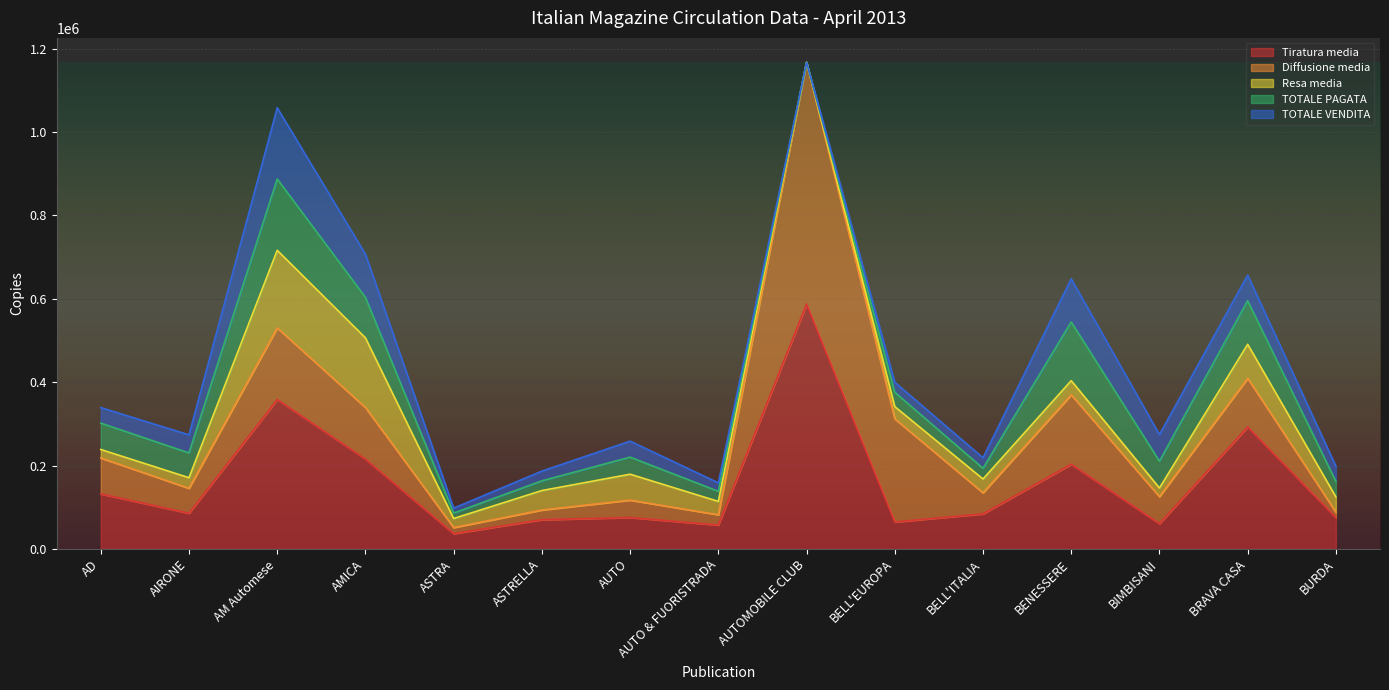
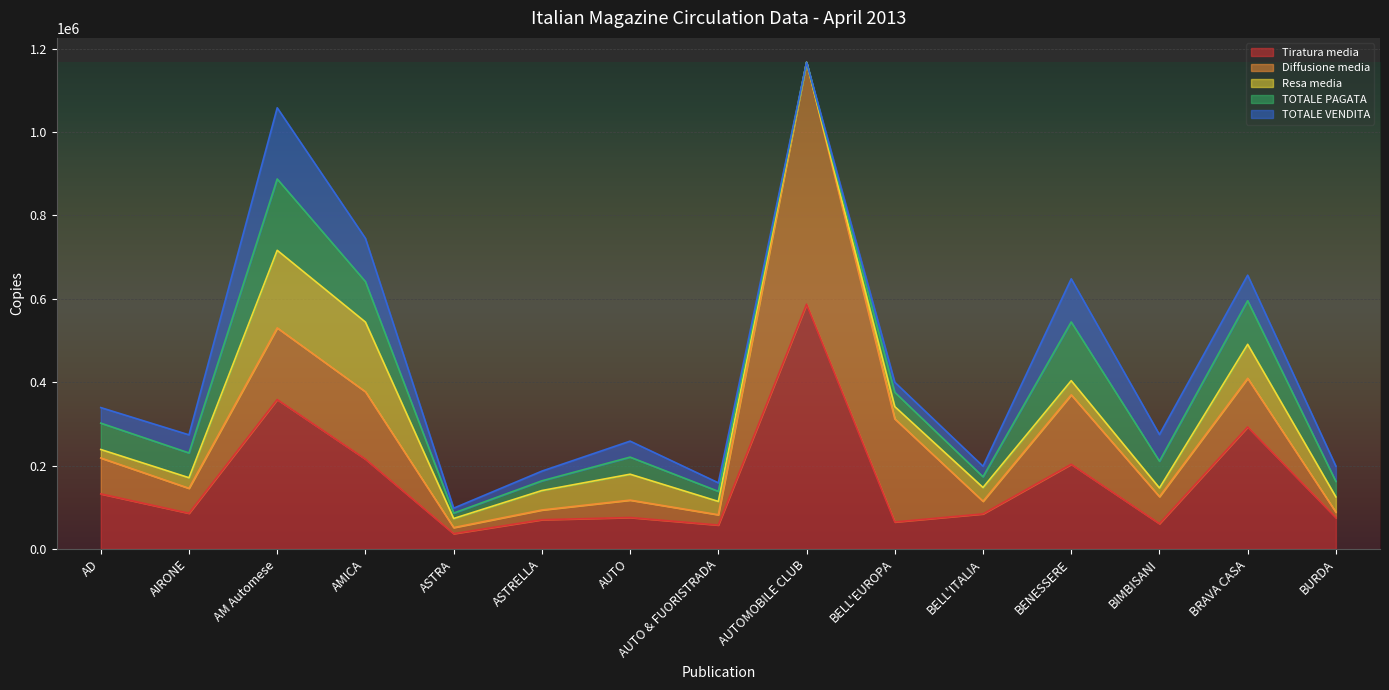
  {
    "Tiratura media": {
      "AD": 130000,
      "AIRONE": 90000,
      "AM Automese": 360000,
      "AMICA": 220000,
      "ASTRA": 40000,
      "ASTRELLA": 70000,
      "AUTO": 80000,
      "AUTO & FUORISTRADA": 60000,
      "AUTOMOBILE CLUB": 590000,
      "BELL'EUROPA": 60000,
      "BELL'ITALIA": 80000,
      "BENESSERE": 200000,
      "BIMBISANI": 60000,
      "BRAVA CASA": 290000,
      "BURDA": 80000
    },
    "Diffusione media": {
      "AD": 90000,
      "AIRONE": 60000,
      "AM Automese": 170000,
-     "AMICA": 120000,
+     "AMICA": 160000,
      "ASTRA": 10000,
      "ASTRELLA": 20000,
      "AUTO": 40000,
      "AUTO & FUORISTRADA": 20000,
      "BELL'EUROPA": 250000,
-     "BELL'ITALIA": 50000,
+     "BELL'ITALIA": 30000,
      "BENESSERE": 170000,
      "BIMBISANI": 60000,
      "BRAVA CASA": 120000,
      "BURDA": 10000
    },
    "Resa media": {
      "AD": 20000,
      "AIRONE": 30000,
      "AM Automese": 190000,
      "AMICA": 170000,
      "ASTRA": 20000,
      "ASTRELLA": 50000,
      "AUTO": 60000,
      "AUTO & FUORISTRADA": 30000,
      "BELL'EUROPA": 30000,
      "BELL'ITALIA": 30000,
      "BENESSERE": 30000,
      "BIMBISANI": 20000,
      "BRAVA CASA": 80000,
      "BURDA": 40000
    },
    "TOTALE PAGATA": {
      "AD": 60000,
      "AIRONE": 60000,
      "AM Automese": 170000,
      "AMICA": 100000,
      "ASTRA": 10000,
      "ASTRELLA": 20000,
      "AUTO": 40000,
      "AUTO & FUORISTRADA": 20000,
      "BELL'EUROPA": 30000,
      "BELL'ITALIA": 30000,
      "BENESSERE": 140000,
      "BIMBISANI": 60000,
      "BRAVA CASA": 100000,
      "BURDA": 40000
    },
    "TOTALE VENDITA": {
      "AD": 40000,
      "AIRONE": 40000,
      "AM Automese": 170000,
      "AMICA": 100000,
      "ASTRA": 10000,
      "ASTRELLA": 20000,
      "AUTO": 40000,
      "AUTO & FUORISTRADA": 20000,
      "BELL'EUROPA": 20000,
      "BELL'ITALIA": 30000,
      "BENESSERE": 100000,
      "BIMBISANI": 60000,
      "BRAVA CASA": 60000,
      "BURDA": 40000
    }
  }
